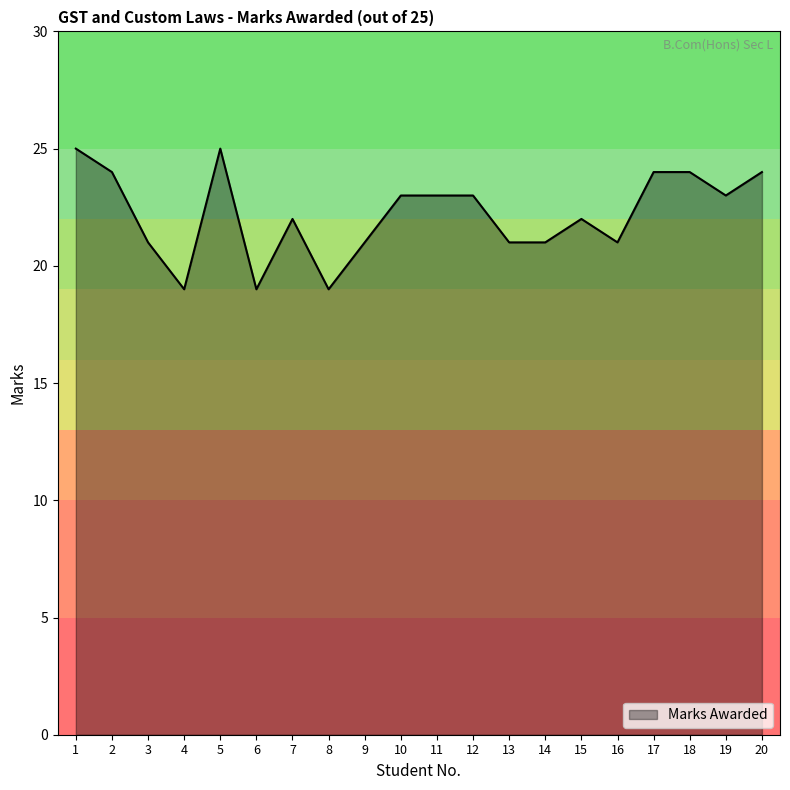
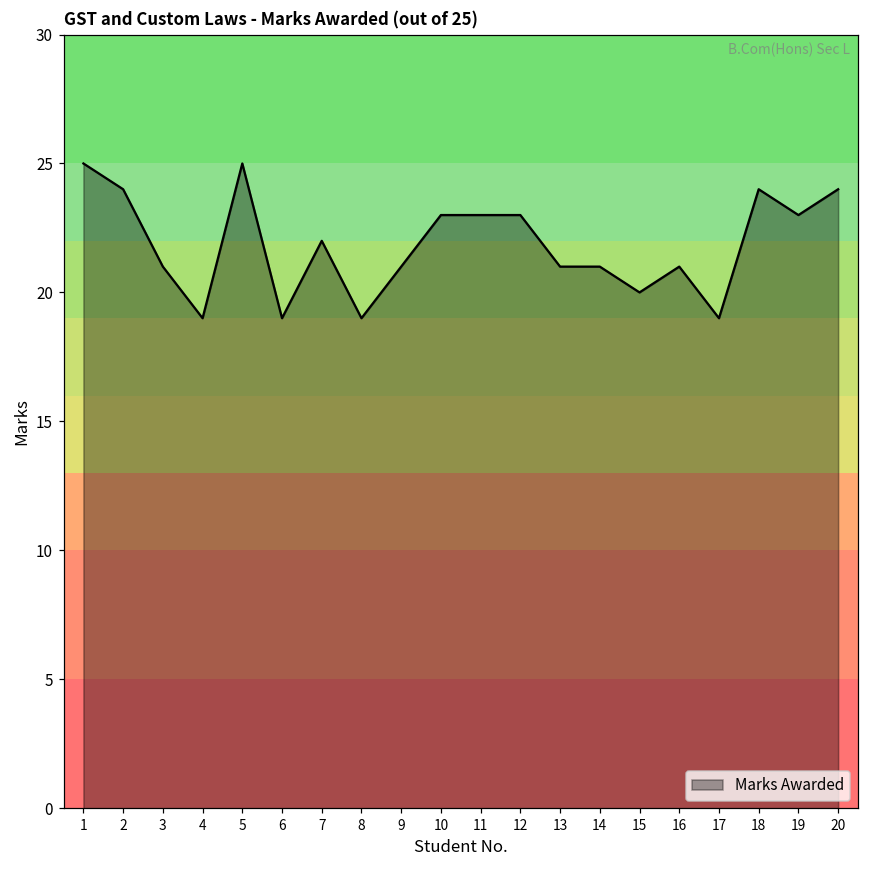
  {
    "1": 25,
    "2": 24,
    "3": 21,
    "4": 19,
    "5": 25,
    "6": 19,
    "7": 22,
    "8": 19,
    "9": 21,
    "10": 23,
    "11": 23,
    "12": 23,
    "13": 21,
    "14": 21,
-   "15": 22,
+   "15": 20,
    "16": 21,
-   "17": 24,
+   "17": 19,
    "18": 24,
    "19": 23,
    "20": 24
  }
